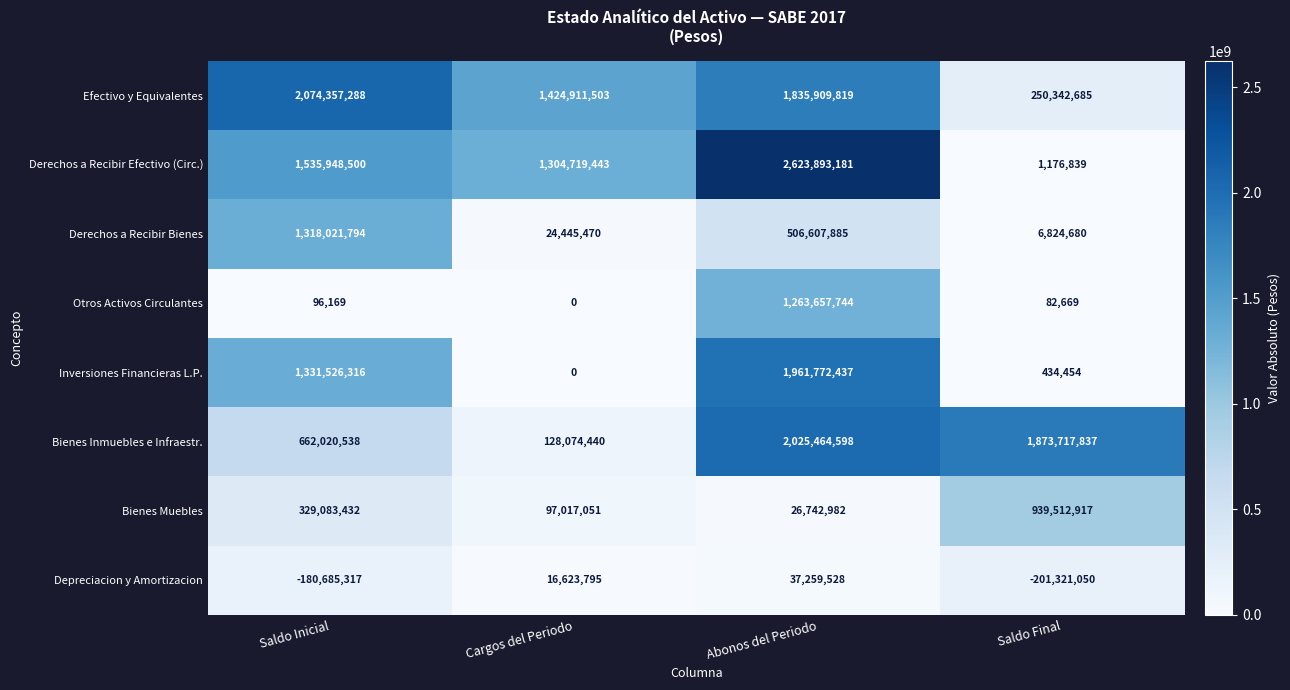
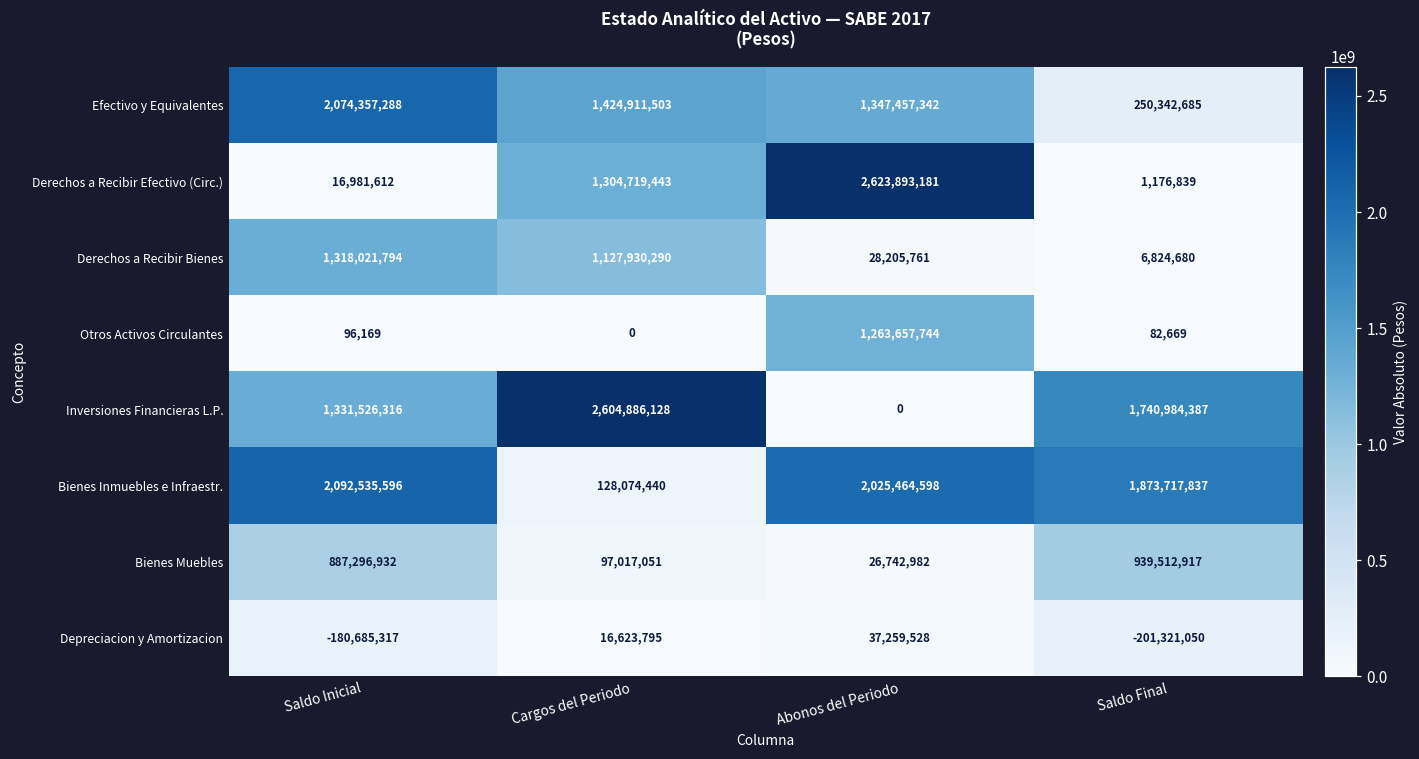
  {
    "Efectivo y Equivalentes": {
      "Saldo Inicial": "2,074,357,288",
      "Cargos del Periodo": "1,424,911,503",
-     "Abonos del Periodo": "1,835,909,819",
+     "Abonos del Periodo": "1,347,457,342",
      "Saldo Final": "250,342,685"
    },
    "Derechos a Recibir Efectivo (Circ.)": {
-     "Saldo Inicial": "1,535,948,500",
+     "Saldo Inicial": "16,981,612",
      "Cargos del Periodo": "1,304,719,443",
      "Abonos del Periodo": "2,623,893,181",
      "Saldo Final": "1,176,839"
    },
    "Derechos a Recibir Bienes": {
      "Saldo Inicial": "1,318,021,794",
-     "Cargos del Periodo": "24,445,470",
-     "Abonos del Periodo": "506,607,885",
+     "Cargos del Periodo": "1,127,930,290",
+     "Abonos del Periodo": "28,205,761",
      "Saldo Final": "6,824,680"
    },
    "Otros Activos Circulantes": {
      "Saldo Inicial": "96,169",
      "Cargos del Periodo": "0",
      "Abonos del Periodo": "1,263,657,744",
      "Saldo Final": "82,669"
    },
    "Inversiones Financieras L.P.": {
      "Saldo Inicial": "1,331,526,316",
-     "Cargos del Periodo": "0",
-     "Abonos del Periodo": "1,961,772,437",
-     "Saldo Final": "434,454"
+     "Cargos del Periodo": "2,604,886,128",
+     "Abonos del Periodo": "0",
+     "Saldo Final": "1,740,984,387"
    },
    "Bienes Inmuebles e Infraestr.": {
-     "Saldo Inicial": "662,020,538",
+     "Saldo Inicial": "2,092,535,596",
      "Cargos del Periodo": "128,074,440",
      "Abonos del Periodo": "2,025,464,598",
      "Saldo Final": "1,873,717,837"
    },
    "Bienes Muebles": {
-     "Saldo Inicial": "329,083,432",
+     "Saldo Inicial": "887,296,932",
      "Cargos del Periodo": "97,017,051",
      "Abonos del Periodo": "26,742,982",
      "Saldo Final": "939,512,917"
    },
    "Depreciacion y Amortizacion": {
      "Saldo Inicial": "-180,685,317",
      "Cargos del Periodo": "16,623,795",
      "Abonos del Periodo": "37,259,528",
      "Saldo Final": "-201,321,050"
    }
  }
